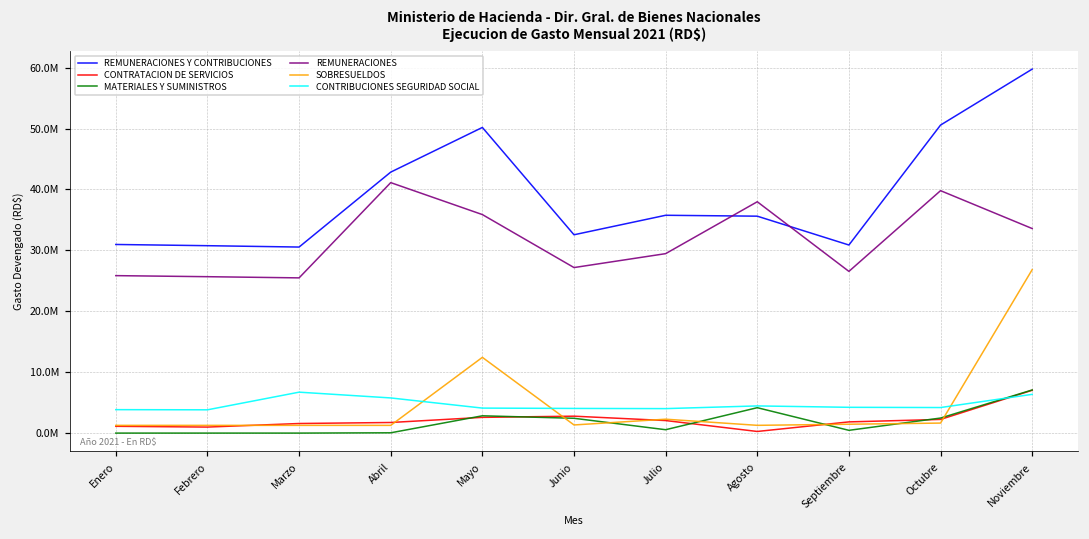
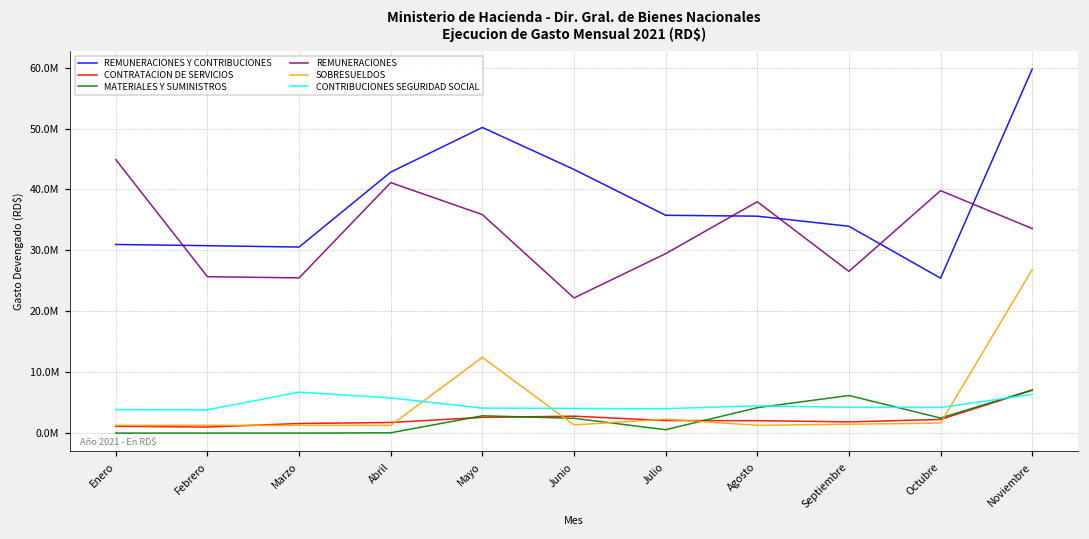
  {
    "REMUNERACIONES Y CONTRIBUCIONES": {
      "Enero": 31000000,
      "Febrero": 31000000,
      "Marzo": 31000000,
      "Abril": 43000000,
      "Mayo": 50000000,
-     "Junio": 33000000,
+     "Junio": 43000000,
      "Julio": 36000000,
      "Agosto": 36000000,
-     "Septiembre": 31000000,
-     "Octubre": 51000000,
+     "Septiembre": 34000000,
+     "Octubre": 25000000,
      "Noviembre": 60000000
    },
    "CONTRATACION DE SERVICIOS": {
      "Abril": 2000000,
-     "Agosto": 0
+     "Agosto": 2000000
    },
    "MATERIALES Y SUMINISTROS": {
      "Febrero": 0,
      "Marzo": 0,
      "Abril": 0,
      "Julio": 1000000,
-     "Septiembre": 0
+     "Septiembre": 6000000
    },
    "REMUNERACIONES": {
-     "Enero": 26000000,
+     "Enero": 45000000,
      "Febrero": 26000000,
      "Marzo": 25000000,
      "Abril": 41000000,
      "Mayo": 36000000,
-     "Junio": 27000000,
+     "Junio": 22000000,
      "Julio": 29000000,
      "Agosto": 38000000,
      "Septiembre": 27000000,
      "Octubre": 40000000,
      "Noviembre": 34000000
    },
    "SOBRESUELDOS": {
      "Abril": 1000000,
      "Mayo": 12000000,
      "Junio": 1000000,
      "Agosto": 1000000,
      "Octubre": 2000000,
      "Noviembre": 27000000
    },
    "CONTRIBUCIONES SEGURIDAD SOCIAL": {
      "Enero": 4000000,
      "Febrero": 4000000,
      "Marzo": 7000000,
      "Abril": 6000000,
      "Mayo": 4000000,
      "Junio": 4000000,
      "Julio": 4000000,
      "Septiembre": 4000000,
      "Octubre": 4000000,
      "Noviembre": 6000000
    }
  }
